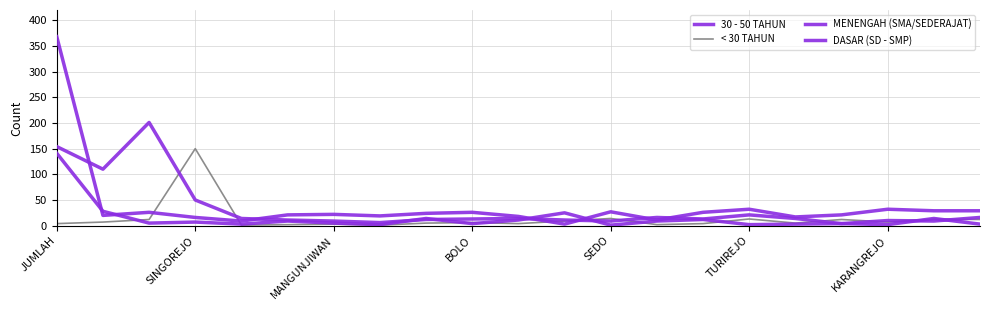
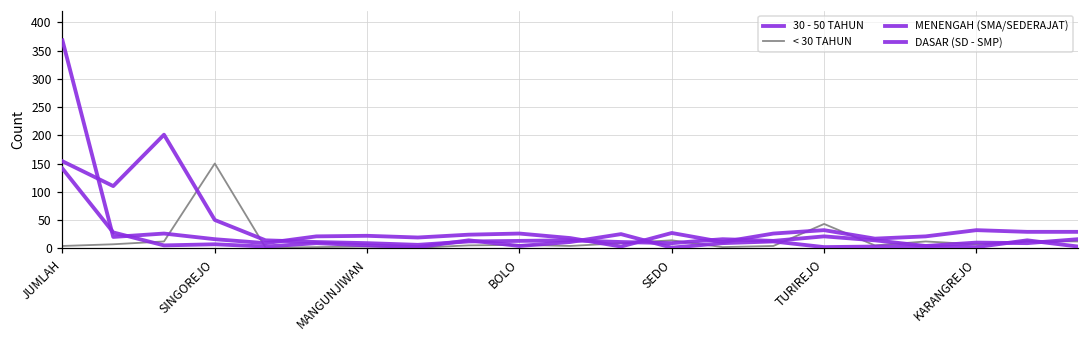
  {
    "< 30 TAHUN": {
      "JUMLAH": 0,
      "SINGOREJO": 150,
-     "TURIREJO": 10
+     "TURIREJO": 40
    }
  }
